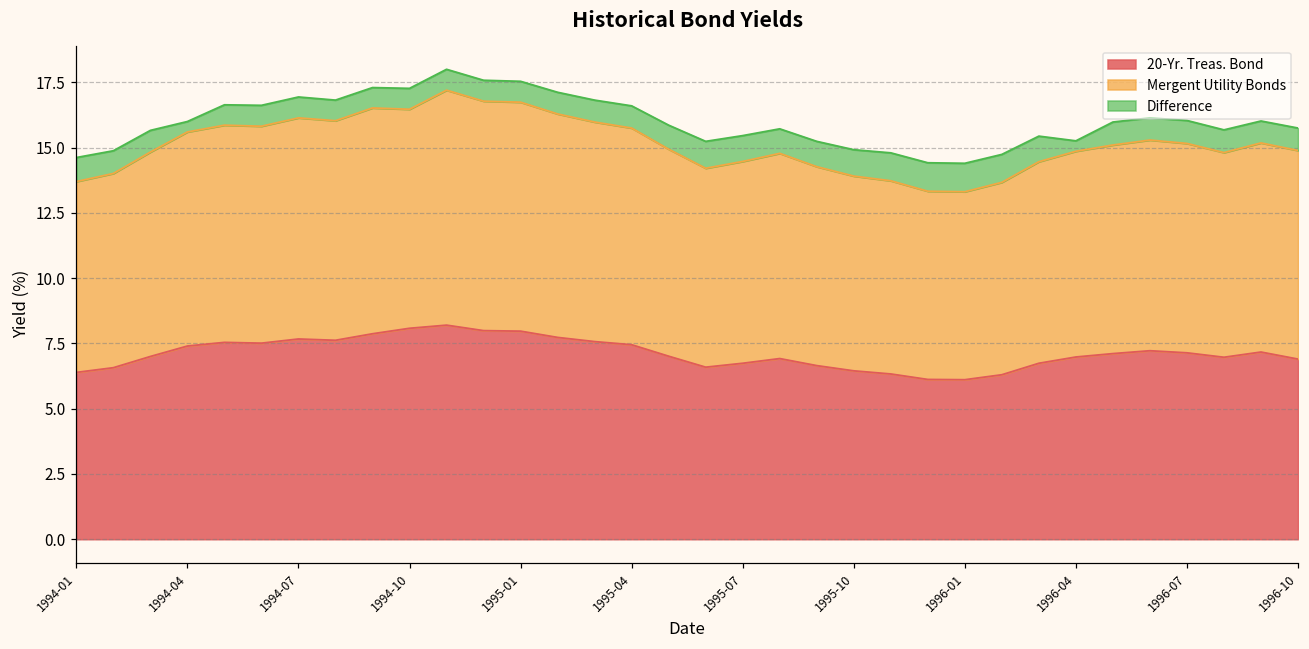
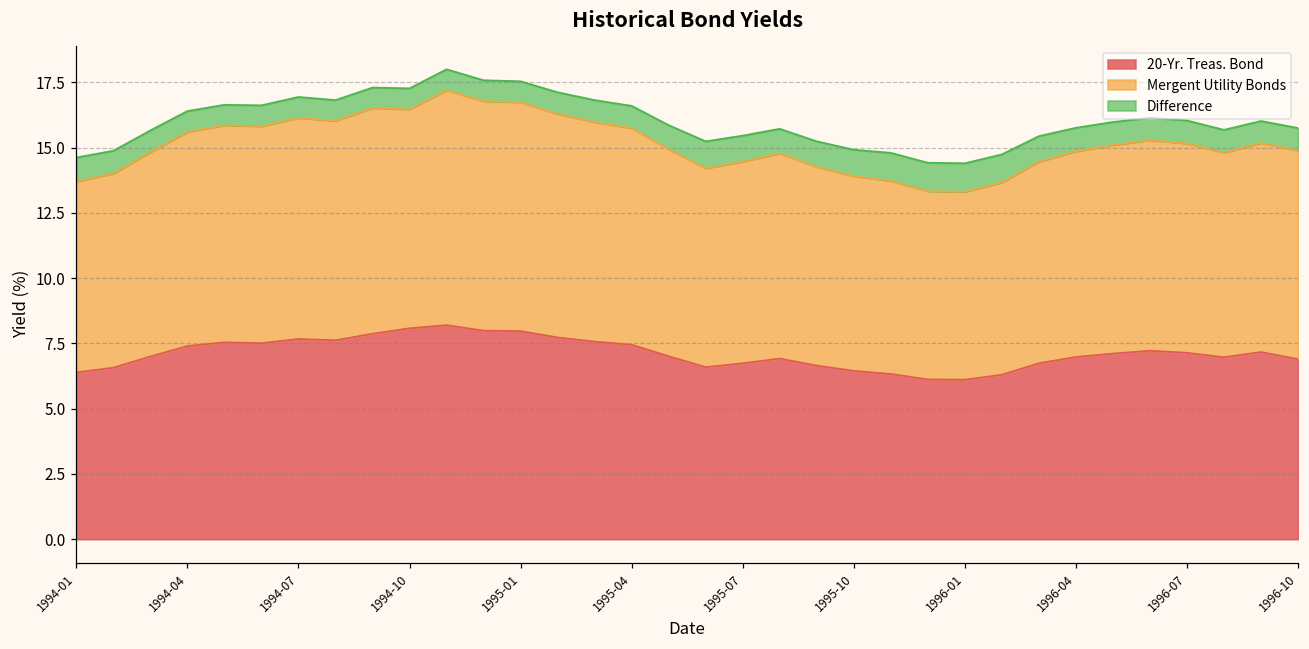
  {
    "20-Yr. Treas. Bond": {
      "1994-01": 6.4,
      "1994-04": 7.4,
      "1994-07": 7.7,
      "1994-10": 8.1,
      "1995-01": 8.0,
      "1995-04": 7.5,
      "1995-07": 6.7,
      "1995-10": 6.5,
      "1996-01": 6.1,
      "1996-04": 7.0,
      "1996-07": 7.1,
      "1996-10": 6.9
    },
    "Mergent Utility Bonds": {
      "1994-01": 7.3,
      "1994-04": 8.2,
      "1994-07": 8.5,
      "1994-10": 8.4,
      "1995-01": 8.8,
      "1995-04": 8.3,
      "1995-07": 7.7,
      "1995-10": 7.5,
      "1996-01": 7.2,
      "1996-04": 7.9,
      "1996-07": 8.0,
      "1996-10": 8.0
    },
    "Difference": {
      "1994-01": 0.9,
-     "1994-04": 0.4,
+     "1994-04": 0.8,
      "1994-07": 0.8,
      "1994-10": 0.8,
      "1995-01": 0.8,
      "1995-04": 0.9,
      "1995-07": 1.0,
      "1995-10": 1.0,
      "1996-01": 1.1,
-     "1996-04": 0.4,
+     "1996-04": 0.9,
      "1996-07": 0.9,
      "1996-10": 0.9
    }
  }
